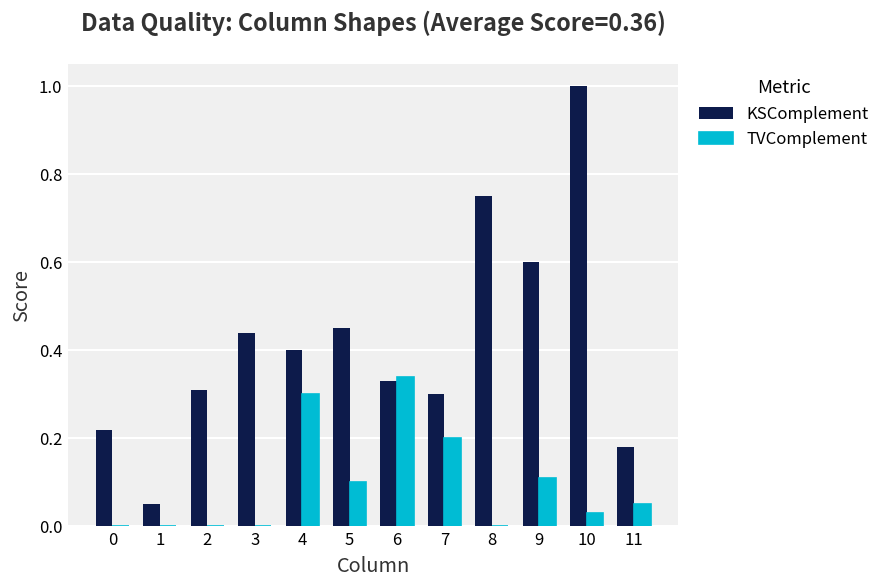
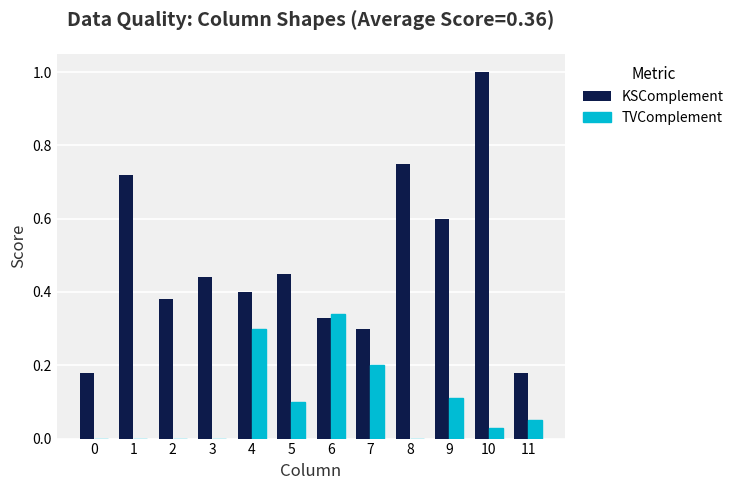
  {
    "KSComplement": {
-     "0": 0.22,
-     "1": 0.05,
-     "2": 0.31,
+     "0": 0.18,
+     "1": 0.72,
+     "2": 0.38,
      "3": 0.44,
      "4": 0.40,
      "5": 0.45,
      "6": 0.33,
      "7": 0.30,
      "8": 0.75,
      "9": 0.60,
      "10": 1.00,
      "11": 0.18
    },
    "TVComplement": {
      "0": 0.00,
      "1": 0.00,
      "2": 0.00,
      "3": 0.00,
      "4": 0.30,
      "5": 0.10,
      "6": 0.34,
      "7": 0.20,
      "8": 0.00,
      "9": 0.11,
      "10": 0.03,
      "11": 0.05
    }
  }
